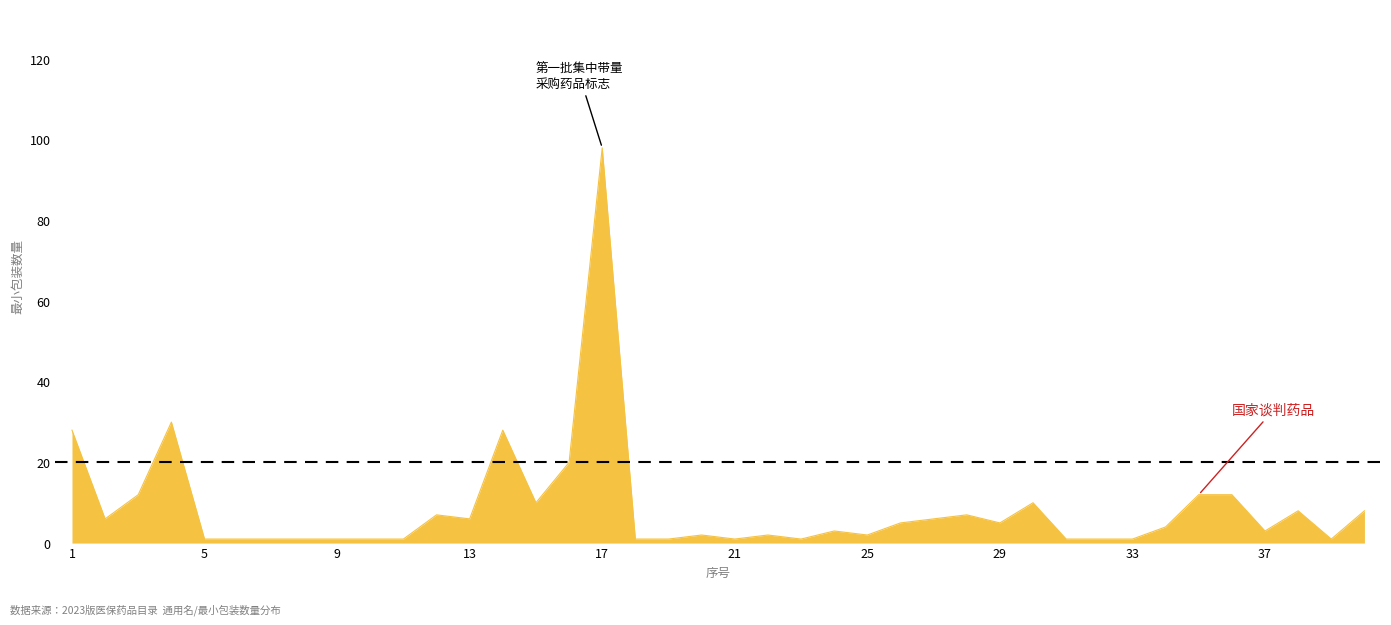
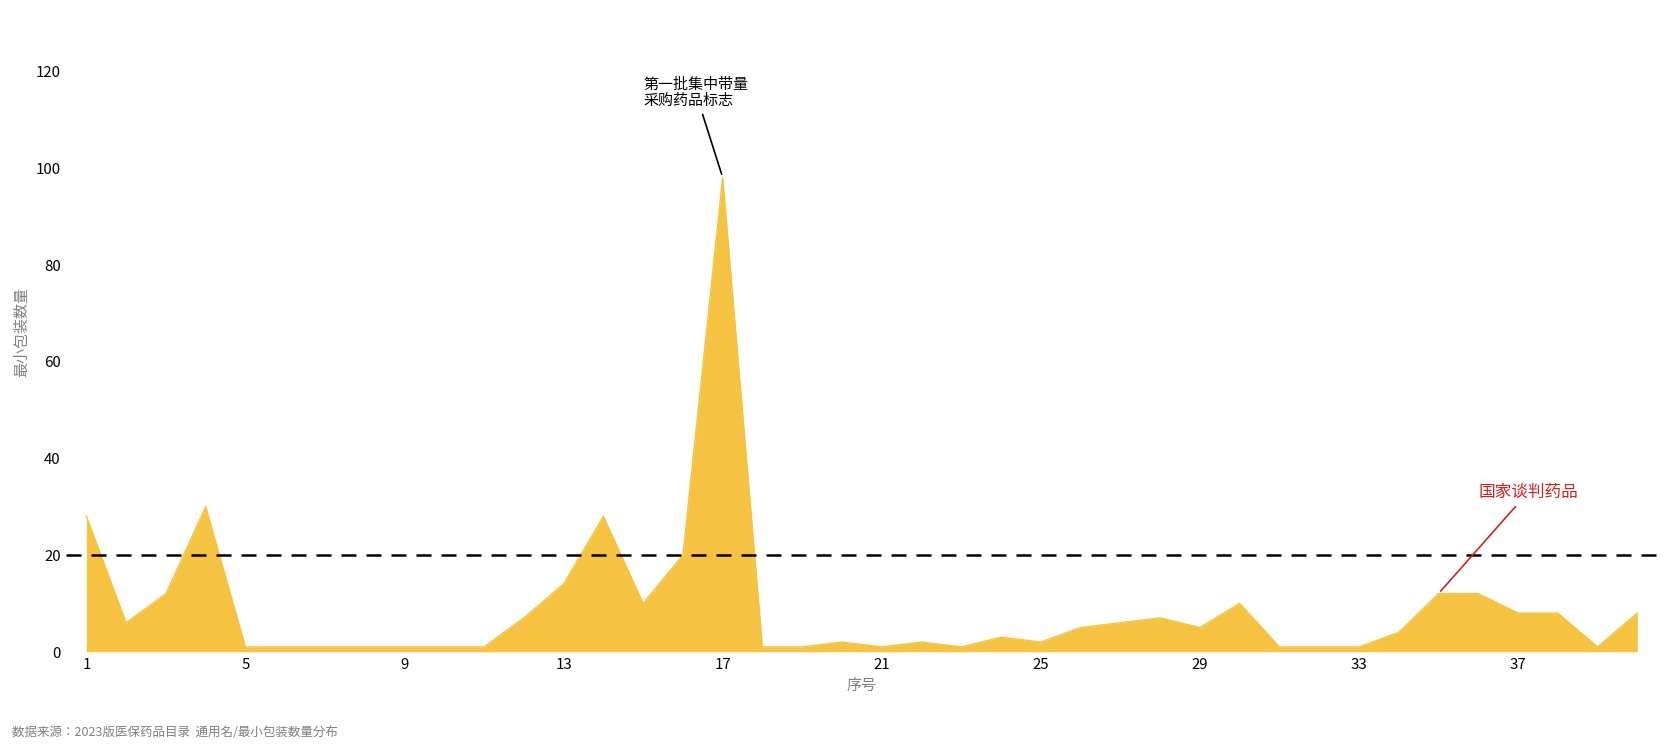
  {
    "1": 28,
    "5": 1,
    "9": 1,
-   "13": 6,
+   "13": 14,
    "17": 98,
    "21": 1,
    "25": 2,
    "29": 5,
    "33": 1,
-   "37": 3
+   "37": 8
  }
